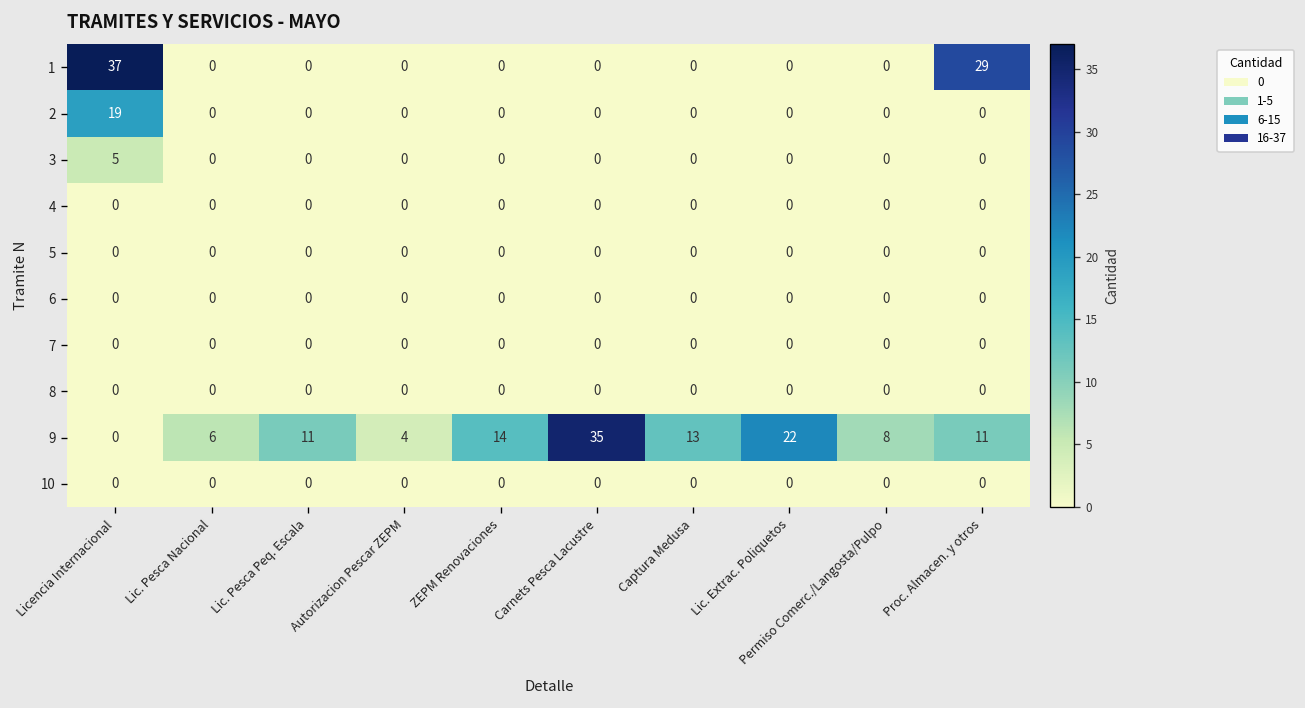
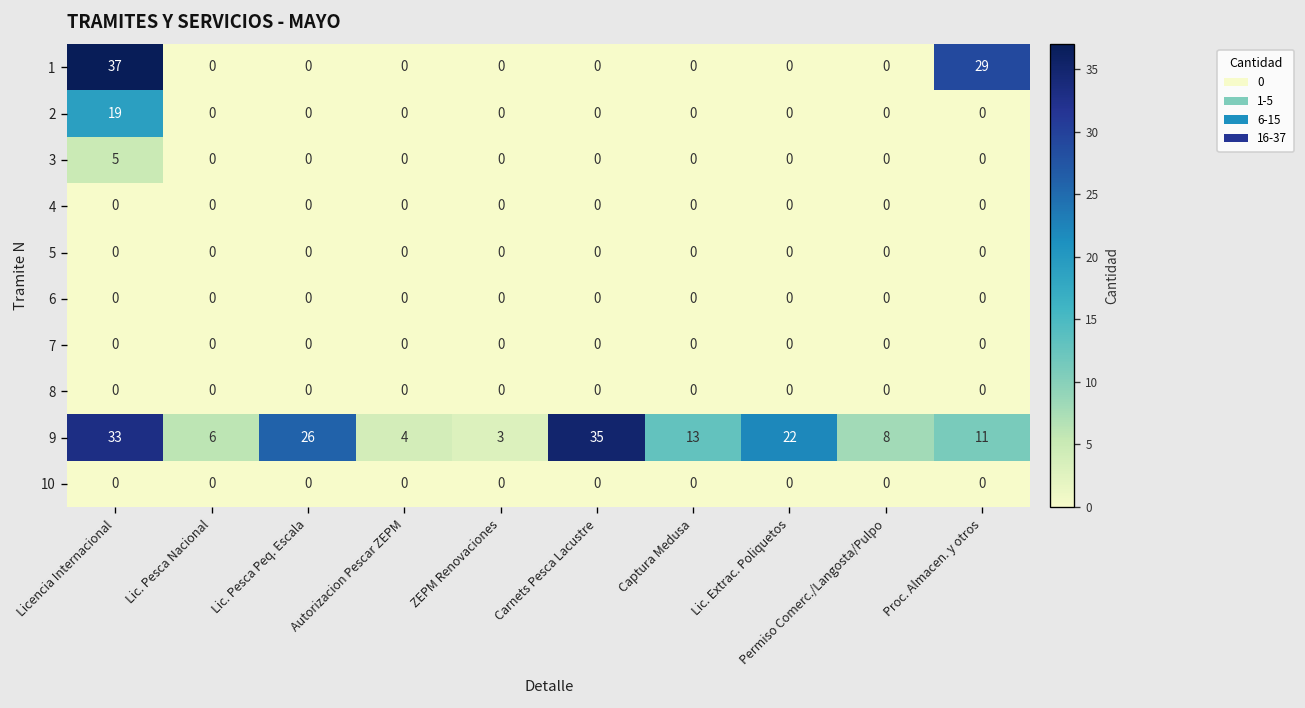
  {
    "1": {
      "Licencia Internacional": 37,
      "Lic. Pesca Nacional": 0,
      "Lic. Pesca Peq. Escala": 0,
      "Autorizacion Pescar ZEPM": 0,
      "ZEPM Renovaciones": 0,
      "Carnets Pesca Lacustre": 0,
      "Captura Medusa": 0,
      "Lic. Extrac. Poliquetos": 0,
      "Permiso Comerc./Langosta/Pulpo": 0,
      "Proc. Almacen. y otros": 29
    },
    "2": {
      "Licencia Internacional": 19,
      "Lic. Pesca Nacional": 0,
      "Lic. Pesca Peq. Escala": 0,
      "Autorizacion Pescar ZEPM": 0,
      "ZEPM Renovaciones": 0,
      "Carnets Pesca Lacustre": 0,
      "Captura Medusa": 0,
      "Lic. Extrac. Poliquetos": 0,
      "Permiso Comerc./Langosta/Pulpo": 0,
      "Proc. Almacen. y otros": 0
    },
    "3": {
      "Licencia Internacional": 5,
      "Lic. Pesca Nacional": 0,
      "Lic. Pesca Peq. Escala": 0,
      "Autorizacion Pescar ZEPM": 0,
      "ZEPM Renovaciones": 0,
      "Carnets Pesca Lacustre": 0,
      "Captura Medusa": 0,
      "Lic. Extrac. Poliquetos": 0,
      "Permiso Comerc./Langosta/Pulpo": 0,
      "Proc. Almacen. y otros": 0
    },
    "4": {
      "Licencia Internacional": 0,
      "Lic. Pesca Nacional": 0,
      "Lic. Pesca Peq. Escala": 0,
      "Autorizacion Pescar ZEPM": 0,
      "ZEPM Renovaciones": 0,
      "Carnets Pesca Lacustre": 0,
      "Captura Medusa": 0,
      "Lic. Extrac. Poliquetos": 0,
      "Permiso Comerc./Langosta/Pulpo": 0,
      "Proc. Almacen. y otros": 0
    },
    "5": {
      "Licencia Internacional": 0,
      "Lic. Pesca Nacional": 0,
      "Lic. Pesca Peq. Escala": 0,
      "Autorizacion Pescar ZEPM": 0,
      "ZEPM Renovaciones": 0,
      "Carnets Pesca Lacustre": 0,
      "Captura Medusa": 0,
      "Lic. Extrac. Poliquetos": 0,
      "Permiso Comerc./Langosta/Pulpo": 0,
      "Proc. Almacen. y otros": 0
    },
    "6": {
      "Licencia Internacional": 0,
      "Lic. Pesca Nacional": 0,
      "Lic. Pesca Peq. Escala": 0,
      "Autorizacion Pescar ZEPM": 0,
      "ZEPM Renovaciones": 0,
      "Carnets Pesca Lacustre": 0,
      "Captura Medusa": 0,
      "Lic. Extrac. Poliquetos": 0,
      "Permiso Comerc./Langosta/Pulpo": 0,
      "Proc. Almacen. y otros": 0
    },
    "7": {
      "Licencia Internacional": 0,
      "Lic. Pesca Nacional": 0,
      "Lic. Pesca Peq. Escala": 0,
      "Autorizacion Pescar ZEPM": 0,
      "ZEPM Renovaciones": 0,
      "Carnets Pesca Lacustre": 0,
      "Captura Medusa": 0,
      "Lic. Extrac. Poliquetos": 0,
      "Permiso Comerc./Langosta/Pulpo": 0,
      "Proc. Almacen. y otros": 0
    },
    "8": {
      "Licencia Internacional": 0,
      "Lic. Pesca Nacional": 0,
      "Lic. Pesca Peq. Escala": 0,
      "Autorizacion Pescar ZEPM": 0,
      "ZEPM Renovaciones": 0,
      "Carnets Pesca Lacustre": 0,
      "Captura Medusa": 0,
      "Lic. Extrac. Poliquetos": 0,
      "Permiso Comerc./Langosta/Pulpo": 0,
      "Proc. Almacen. y otros": 0
    },
    "9": {
-     "Licencia Internacional": 0,
+     "Licencia Internacional": 33,
      "Lic. Pesca Nacional": 6,
-     "Lic. Pesca Peq. Escala": 11,
+     "Lic. Pesca Peq. Escala": 26,
      "Autorizacion Pescar ZEPM": 4,
-     "ZEPM Renovaciones": 14,
+     "ZEPM Renovaciones": 3,
      "Carnets Pesca Lacustre": 35,
      "Captura Medusa": 13,
      "Lic. Extrac. Poliquetos": 22,
      "Permiso Comerc./Langosta/Pulpo": 8,
      "Proc. Almacen. y otros": 11
    },
    "10": {
      "Licencia Internacional": 0,
      "Lic. Pesca Nacional": 0,
      "Lic. Pesca Peq. Escala": 0,
      "Autorizacion Pescar ZEPM": 0,
      "ZEPM Renovaciones": 0,
      "Carnets Pesca Lacustre": 0,
      "Captura Medusa": 0,
      "Lic. Extrac. Poliquetos": 0,
      "Permiso Comerc./Langosta/Pulpo": 0,
      "Proc. Almacen. y otros": 0
    }
  }
